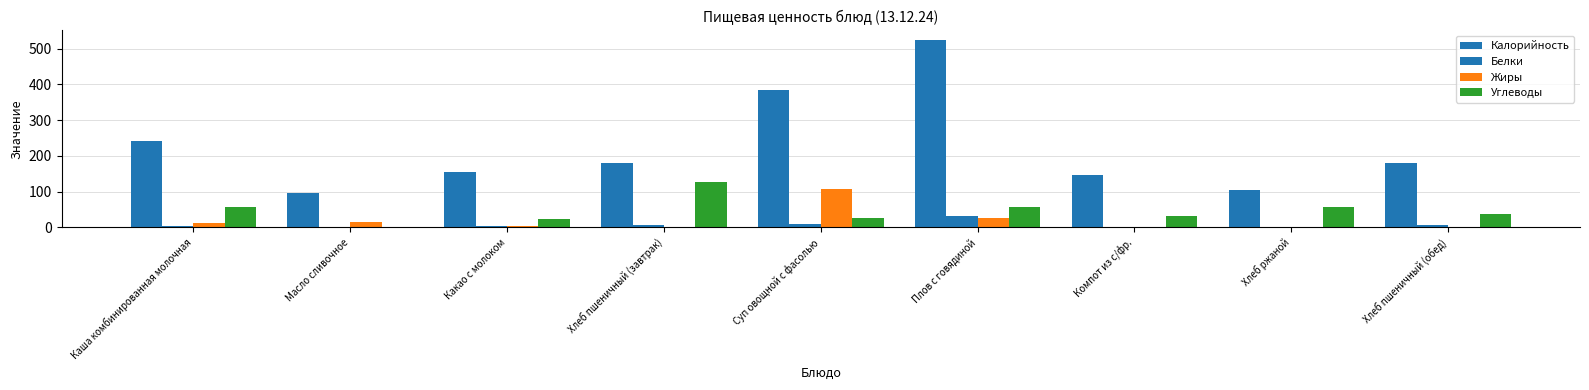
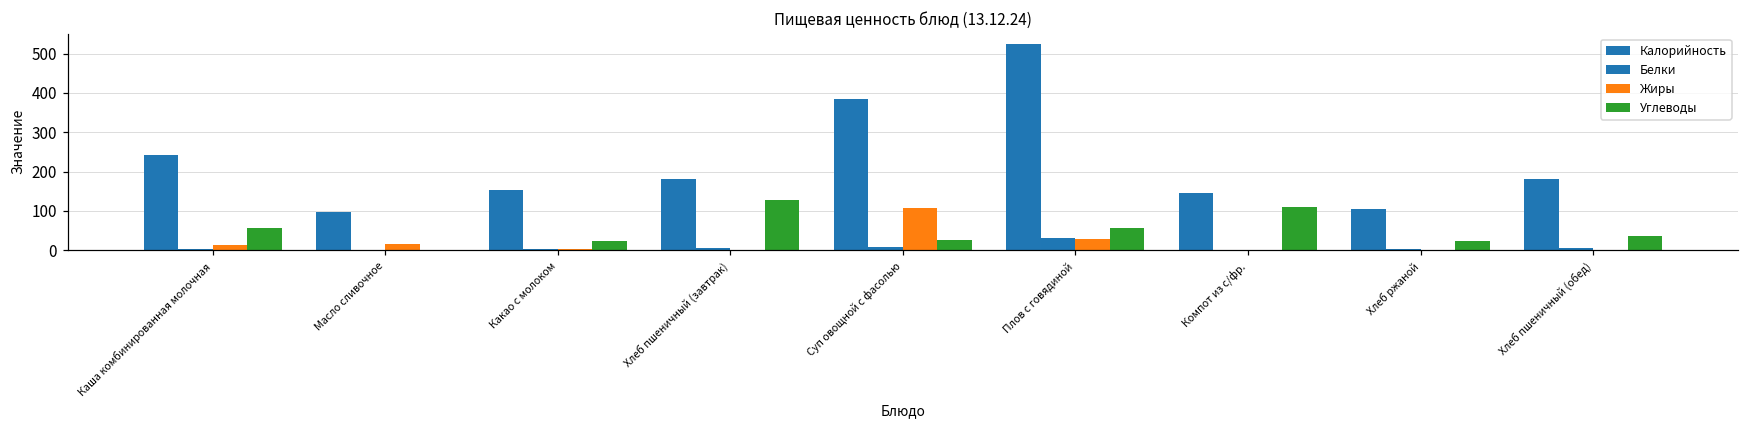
  {
    "Жиры": {
      "Каша комбинированная молочная": 10,
      "Масло сливочное": 20,
      "Хлеб пшеничный (завтрак)": 0,
      "Суп овощной с фасолью": 110,
      "Плов с говядиной": 30,
      "Хлеб пшеничный (обед)": 0
    },
    "Углеводы": {
      "Каша комбинированная молочная": 60,
      "Масло сливочное": 0,
      "Какао с молоком": 20,
      "Хлеб пшеничный (завтрак)": 130,
      "Суп овощной с фасолью": 30,
      "Плов с говядиной": 60,
-     "Компот из с/фр.": 30,
-     "Хлеб ржаной": 60,
+     "Компот из с/фр.": 110,
+     "Хлеб ржаной": 20,
      "Хлеб пшеничный (обед)": 40
    }
  }
